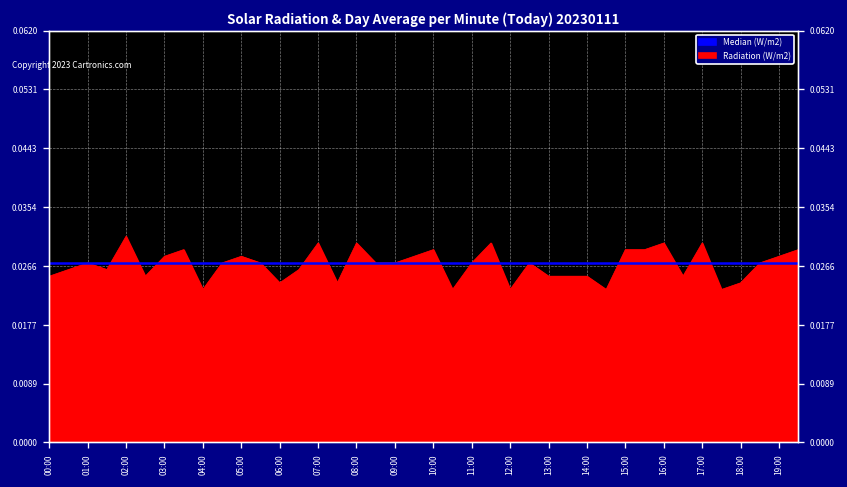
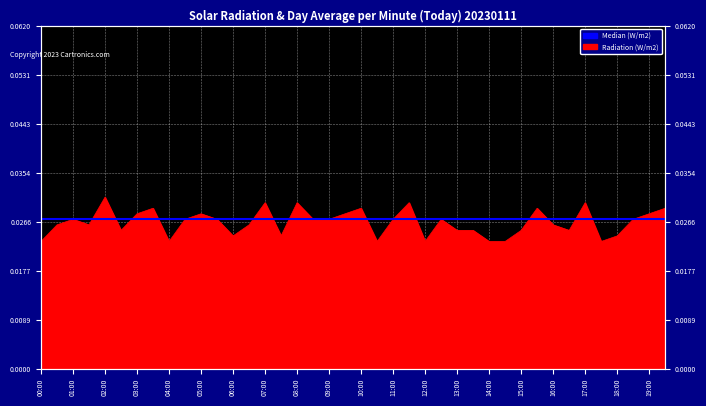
  {
    "Radiation (W/m2)": {
-     "00:00": 0.025,
+     "00:00": 0.023,
      "02:00": 0.031,
      "03:00": 0.028,
      "04:00": 0.023,
      "05:00": 0.028,
      "06:00": 0.024,
      "07:00": 0.030,
      "08:00": 0.030,
      "10:00": 0.029,
      "12:00": 0.023,
      "13:00": 0.025,
-     "14:00": 0.025,
-     "15:00": 0.029,
-     "16:00": 0.030,
+     "14:00": 0.023,
+     "15:00": 0.025,
+     "16:00": 0.026,
      "17:00": 0.030,
      "18:00": 0.024,
      "19:00": 0.028
    },
    "Median (W/m2)": {
      "00:00": 0.027,
      "02:00": 0.027,
      "03:00": 0.027,
      "04:00": 0.027,
      "05:00": 0.027,
      "06:00": 0.027,
      "07:00": 0.027,
      "08:00": 0.027,
      "10:00": 0.027,
      "12:00": 0.027,
      "13:00": 0.027,
      "14:00": 0.027,
      "15:00": 0.027,
      "16:00": 0.027,
      "17:00": 0.027,
      "18:00": 0.027,
      "19:00": 0.027
    }
  }
